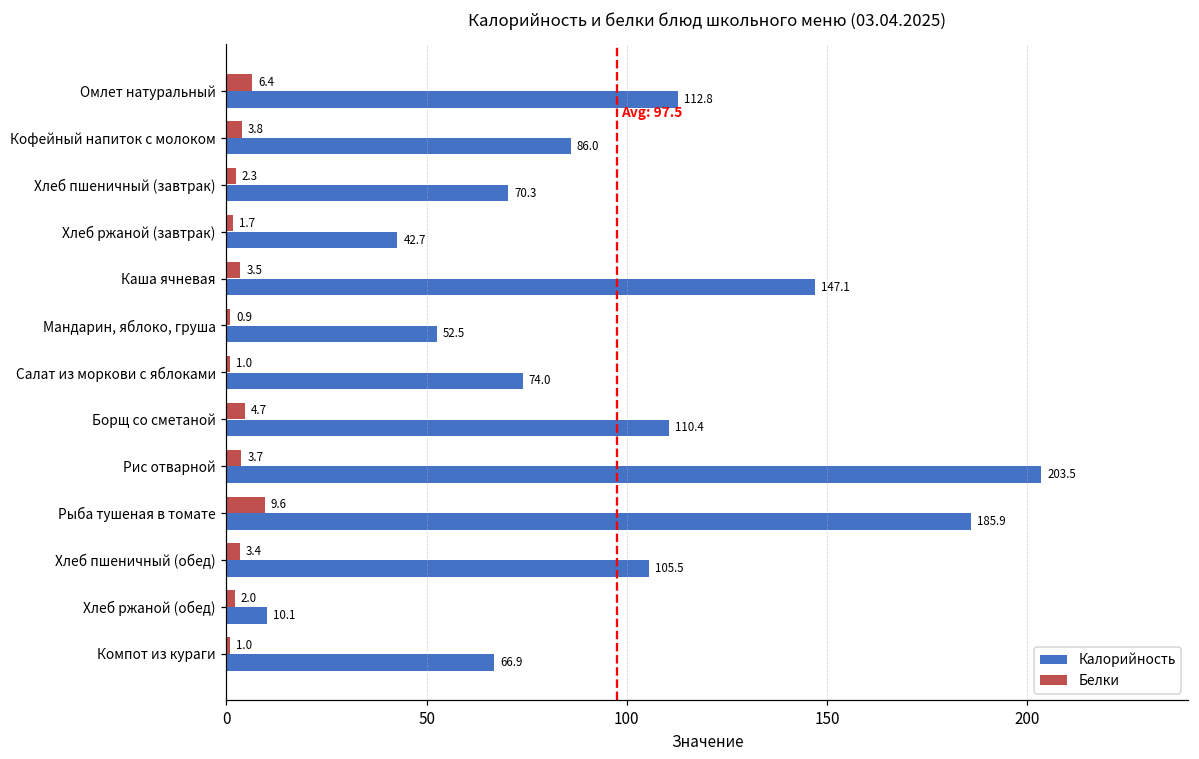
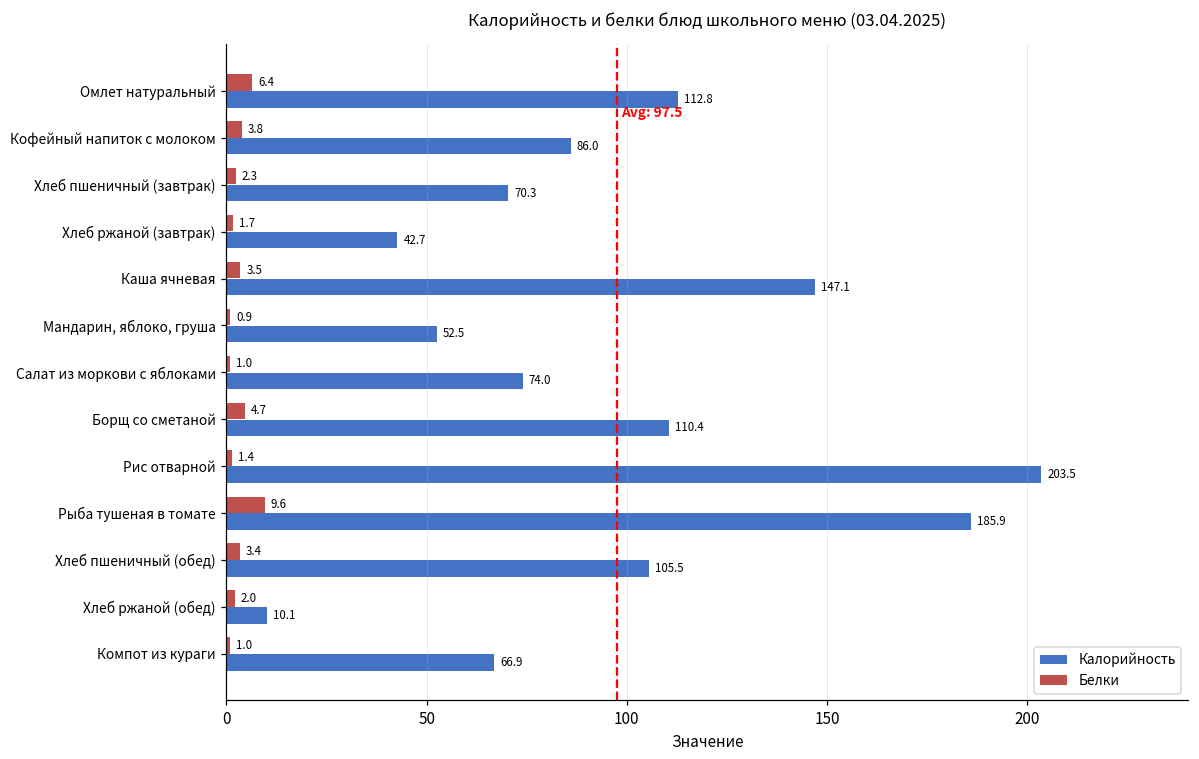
  {
    "Калорийность": {
      "Омлет натуральный": 112.8,
      "Кофейный напиток с молоком": 86.0,
      "Хлеб пшеничный (завтрак)": 70.3,
      "Хлеб ржаной (завтрак)": 42.7,
      "Каша ячневая": 147.1,
      "Мандарин, яблоко, груша": 52.5,
      "Салат из моркови с яблоками": 74.0,
      "Борщ со сметаной": 110.4,
      "Рис отварной": 203.5,
      "Рыба тушеная в томате": 185.9,
      "Хлеб пшеничный (обед)": 105.5,
      "Хлеб ржаной (обед)": 10.1,
      "Компот из кураги": 66.9
    },
    "Белки": {
      "Омлет натуральный": 6.4,
      "Кофейный напиток с молоком": 3.8,
      "Хлеб пшеничный (завтрак)": 2.3,
      "Хлеб ржаной (завтрак)": 1.7,
      "Каша ячневая": 3.5,
      "Мандарин, яблоко, груша": 0.9,
      "Салат из моркови с яблоками": 1.0,
      "Борщ со сметаной": 4.7,
-     "Рис отварной": 3.7,
+     "Рис отварной": 1.4,
      "Рыба тушеная в томате": 9.6,
      "Хлеб пшеничный (обед)": 3.4,
      "Хлеб ржаной (обед)": 2.0,
      "Компот из кураги": 1.0
    }
  }
